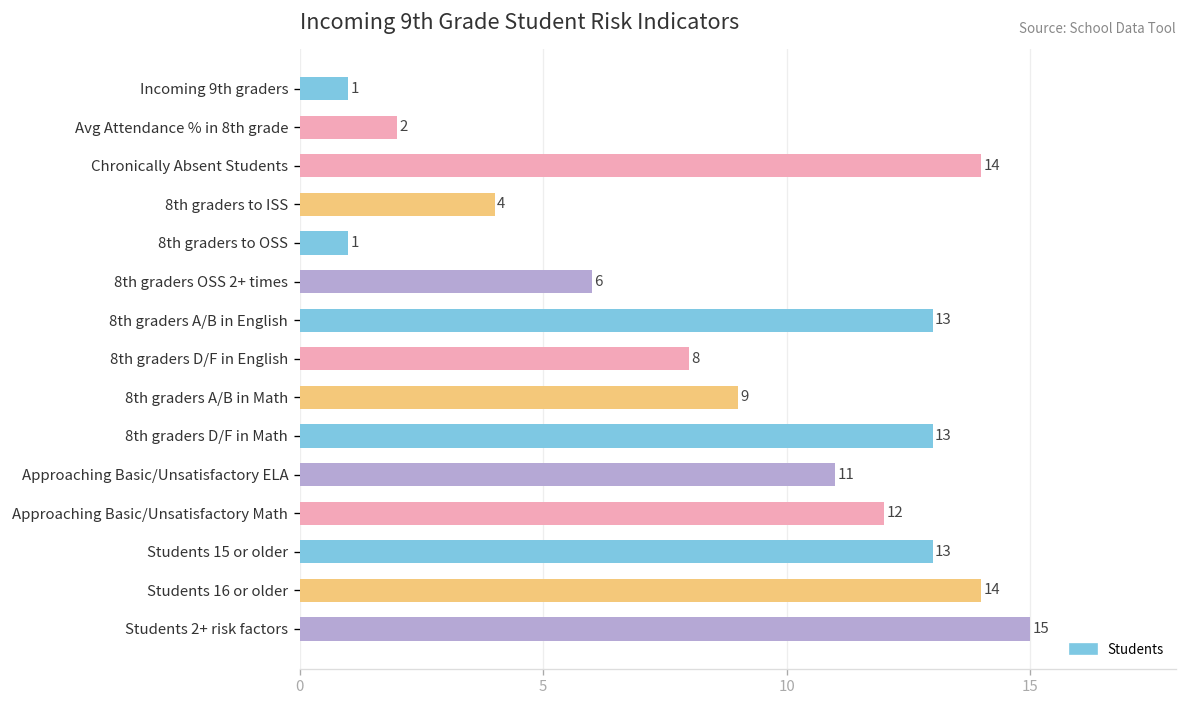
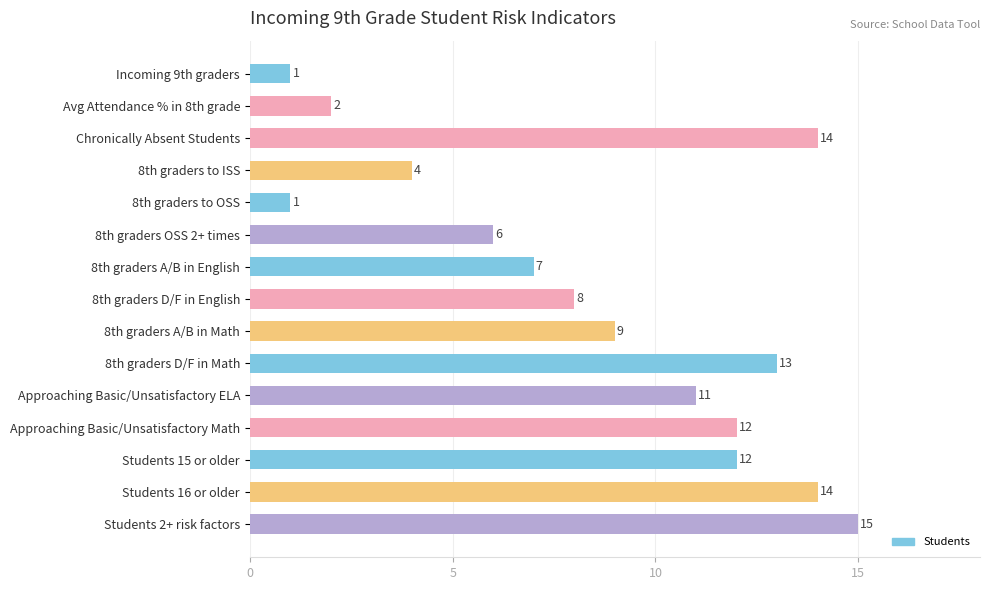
  {
    "Incoming 9th graders": 1,
    "Avg Attendance % in 8th grade": 2,
    "Chronically Absent Students": 14,
    "8th graders to ISS": 4,
    "8th graders to OSS": 1,
    "8th graders OSS 2+ times": 6,
-   "8th graders A/B in English": 13,
+   "8th graders A/B in English": 7,
    "8th graders D/F in English": 8,
    "8th graders A/B in Math": 9,
    "8th graders D/F in Math": 13,
    "Approaching Basic/Unsatisfactory ELA": 11,
    "Approaching Basic/Unsatisfactory Math": 12,
-   "Students 15 or older": 13,
+   "Students 15 or older": 12,
    "Students 16 or older": 14,
    "Students 2+ risk factors": 15
  }
